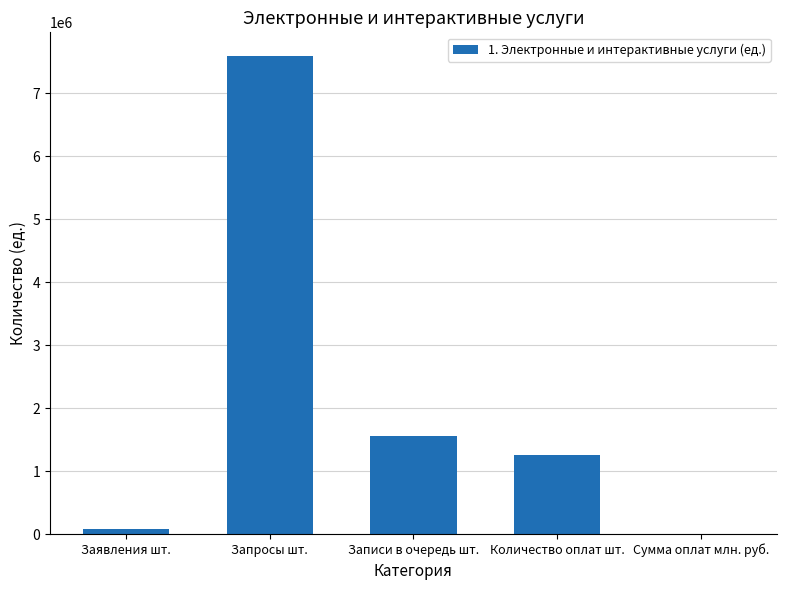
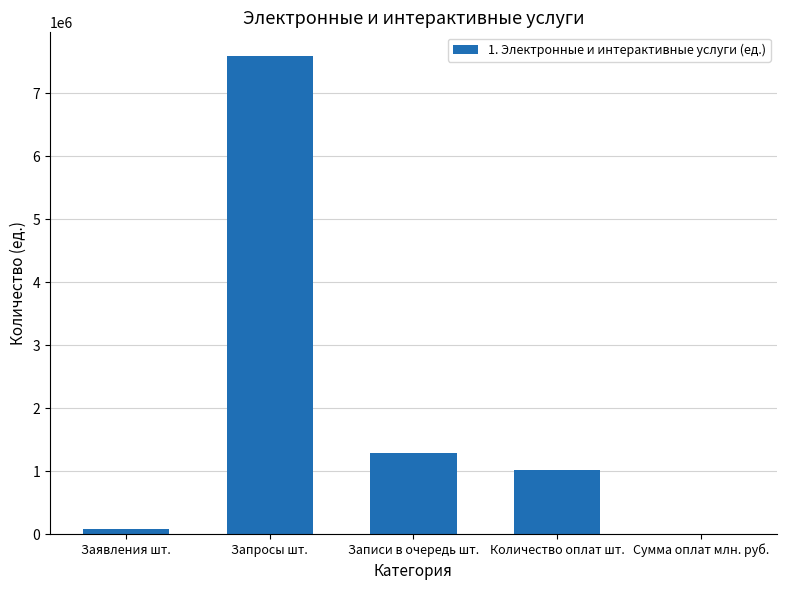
  {
    "Заявления шт.": 100000,
    "Запросы шт.": 7600000,
-   "Записи в очередь шт.": 1600000,
-   "Количество оплат шт.": 1300000
+   "Записи в очередь шт.": 1300000,
+   "Количество оплат шт.": 1000000
  }
